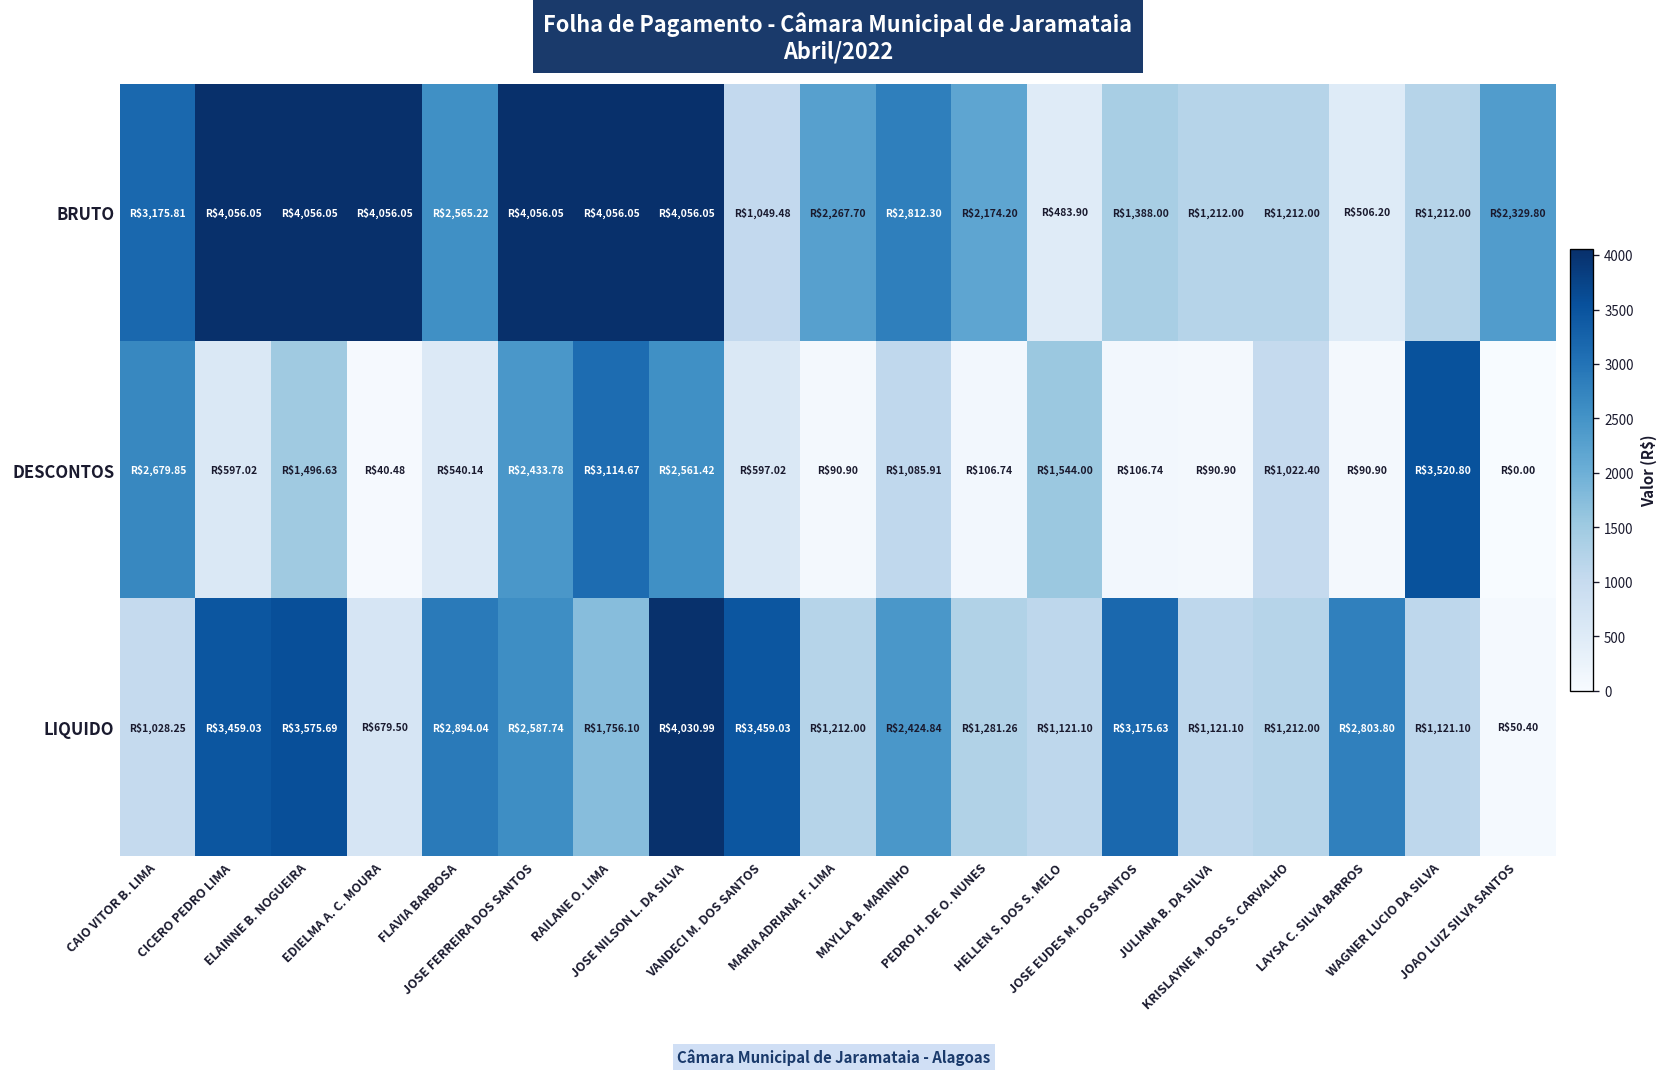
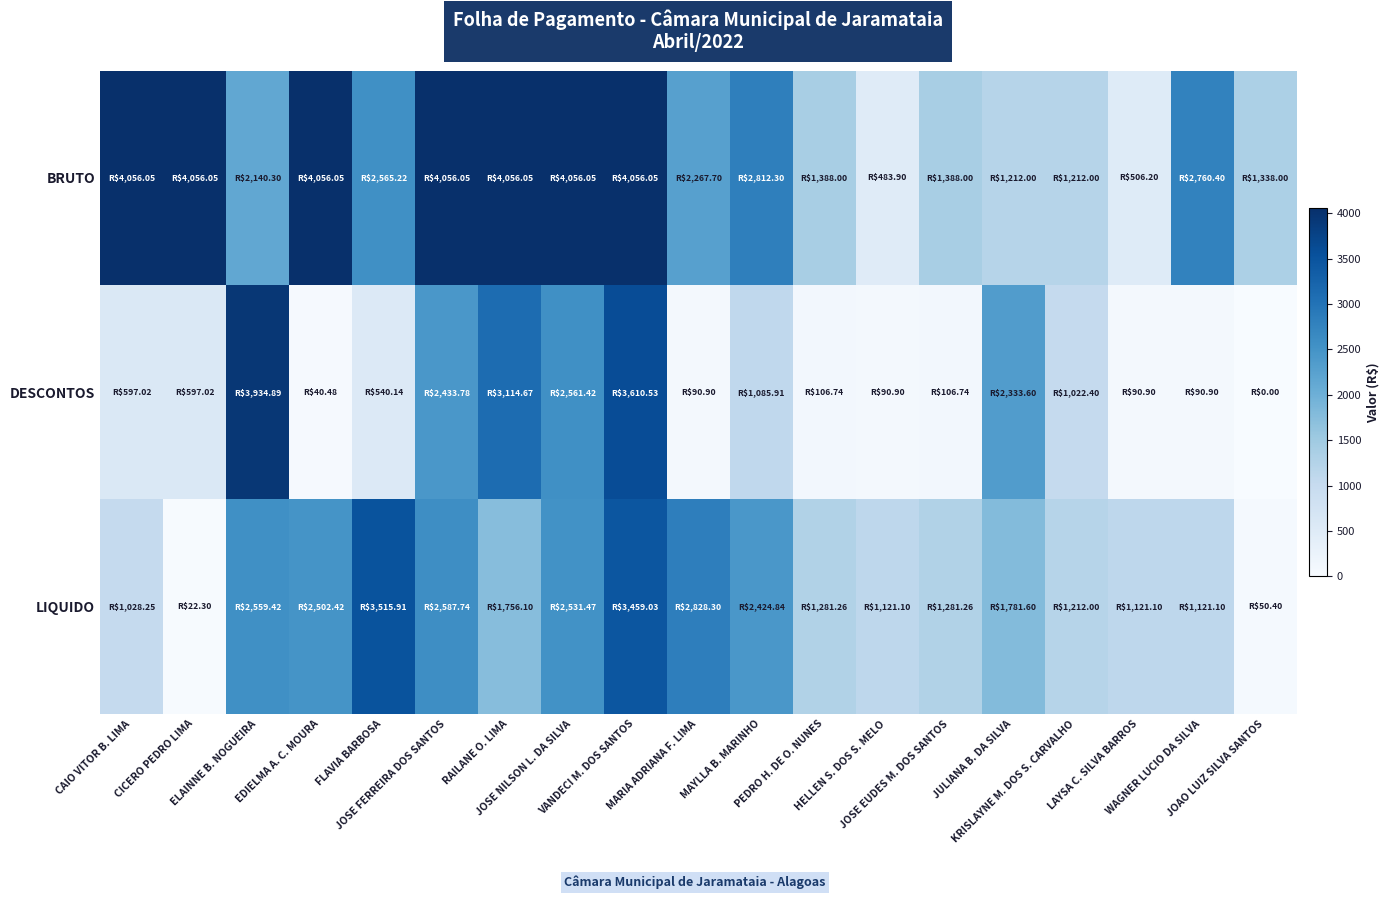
  {
    "BRUTO": {
-     "CAIO VITOR B. LIMA": "$3,175.81",
+     "CAIO VITOR B. LIMA": "$4,056.05",
      "CICERO PEDRO LIMA": "$4,056.05",
-     "ELAINNE B. NOGUEIRA": "$4,056.05",
+     "ELAINNE B. NOGUEIRA": "$2,140.30",
      "EDIELMA A. C. MOURA": "$4,056.05",
      "FLAVIA BARBOSA": "$2,565.22",
      "JOSE FERREIRA DOS SANTOS": "$4,056.05",
      "RAILANE O. LIMA": "$4,056.05",
      "JOSE NILSON L. DA SILVA": "$4,056.05",
-     "VANDECI M. DOS SANTOS": "$1,049.48",
+     "VANDECI M. DOS SANTOS": "$4,056.05",
      "MARIA ADRIANA F. LIMA": "$2,267.70",
      "MAYLLA B. MARINHO": "$2,812.30",
-     "PEDRO H. DE O. NUNES": "$2,174.20",
+     "PEDRO H. DE O. NUNES": "$1,388.00",
      "HELLEN S. DOS S. MELO": "$483.90",
      "JOSE EUDES M. DOS SANTOS": "$1,388.00",
      "JULIANA B. DA SILVA": "$1,212.00",
      "KRISLAYNE M. DOS S. CARVALHO": "$1,212.00",
      "LAYSA C. SILVA BARROS": "$506.20",
-     "WAGNER LUCIO DA SILVA": "$1,212.00",
-     "JOAO LUIZ SILVA SANTOS": "$2,329.80"
+     "WAGNER LUCIO DA SILVA": "$2,760.40",
+     "JOAO LUIZ SILVA SANTOS": "$1,338.00"
    },
    "DESCONTOS": {
-     "CAIO VITOR B. LIMA": "$2,679.85",
+     "CAIO VITOR B. LIMA": "$597.02",
      "CICERO PEDRO LIMA": "$597.02",
-     "ELAINNE B. NOGUEIRA": "$1,496.63",
+     "ELAINNE B. NOGUEIRA": "$3,934.89",
      "EDIELMA A. C. MOURA": "$40.48",
      "FLAVIA BARBOSA": "$540.14",
      "JOSE FERREIRA DOS SANTOS": "$2,433.78",
      "RAILANE O. LIMA": "$3,114.67",
      "JOSE NILSON L. DA SILVA": "$2,561.42",
-     "VANDECI M. DOS SANTOS": "$597.02",
+     "VANDECI M. DOS SANTOS": "$3,610.53",
      "MARIA ADRIANA F. LIMA": "$90.90",
      "MAYLLA B. MARINHO": "$1,085.91",
      "PEDRO H. DE O. NUNES": "$106.74",
-     "HELLEN S. DOS S. MELO": "$1,544.00",
+     "HELLEN S. DOS S. MELO": "$90.90",
      "JOSE EUDES M. DOS SANTOS": "$106.74",
-     "JULIANA B. DA SILVA": "$90.90",
+     "JULIANA B. DA SILVA": "$2,333.60",
      "KRISLAYNE M. DOS S. CARVALHO": "$1,022.40",
      "LAYSA C. SILVA BARROS": "$90.90",
-     "WAGNER LUCIO DA SILVA": "$3,520.80",
+     "WAGNER LUCIO DA SILVA": "$90.90",
      "JOAO LUIZ SILVA SANTOS": "$0.00"
    },
    "LIQUIDO": {
      "CAIO VITOR B. LIMA": "$1,028.25",
-     "CICERO PEDRO LIMA": "$3,459.03",
-     "ELAINNE B. NOGUEIRA": "$3,575.69",
-     "EDIELMA A. C. MOURA": "$679.50",
-     "FLAVIA BARBOSA": "$2,894.04",
+     "CICERO PEDRO LIMA": "$22.30",
+     "ELAINNE B. NOGUEIRA": "$2,559.42",
+     "EDIELMA A. C. MOURA": "$2,502.42",
+     "FLAVIA BARBOSA": "$3,515.91",
      "JOSE FERREIRA DOS SANTOS": "$2,587.74",
      "RAILANE O. LIMA": "$1,756.10",
-     "JOSE NILSON L. DA SILVA": "$4,030.99",
+     "JOSE NILSON L. DA SILVA": "$2,531.47",
      "VANDECI M. DOS SANTOS": "$3,459.03",
-     "MARIA ADRIANA F. LIMA": "$1,212.00",
+     "MARIA ADRIANA F. LIMA": "$2,828.30",
      "MAYLLA B. MARINHO": "$2,424.84",
      "PEDRO H. DE O. NUNES": "$1,281.26",
      "HELLEN S. DOS S. MELO": "$1,121.10",
-     "JOSE EUDES M. DOS SANTOS": "$3,175.63",
-     "JULIANA B. DA SILVA": "$1,121.10",
+     "JOSE EUDES M. DOS SANTOS": "$1,281.26",
+     "JULIANA B. DA SILVA": "$1,781.60",
      "KRISLAYNE M. DOS S. CARVALHO": "$1,212.00",
-     "LAYSA C. SILVA BARROS": "$2,803.80",
+     "LAYSA C. SILVA BARROS": "$1,121.10",
      "WAGNER LUCIO DA SILVA": "$1,121.10",
      "JOAO LUIZ SILVA SANTOS": "$50.40"
    }
  }
